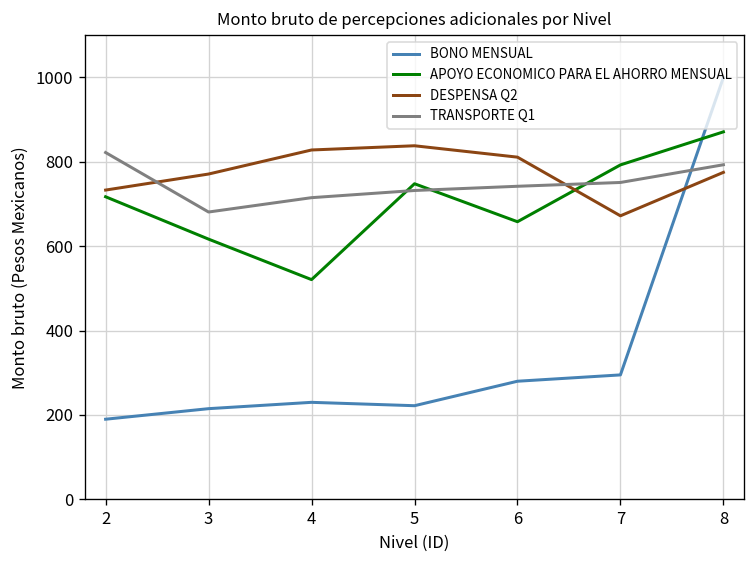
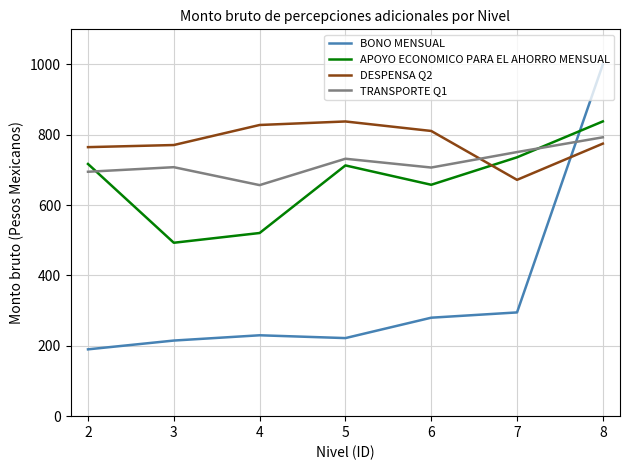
  {
    "BONO MENSUAL": {
      "2": 190,
      "3": 220,
      "4": 230,
      "5": 220,
      "6": 280,
      "7": 300
    },
    "APOYO ECONOMICO PARA EL AHORRO MENSUAL": {
      "2": 720,
-     "3": 620,
+     "3": 490,
      "4": 520,
-     "5": 750,
+     "5": 710,
      "6": 660,
-     "7": 790,
-     "8": 870
+     "7": 740,
+     "8": 840
    },
    "DESPENSA Q2": {
-     "2": 730,
+     "2": 770,
      "3": 770,
      "4": 830,
      "5": 840,
      "6": 810,
      "7": 670,
      "8": 780
    },
    "TRANSPORTE Q1": {
-     "2": 820,
-     "3": 680,
-     "4": 720,
+     "2": 700,
+     "3": 710,
+     "4": 660,
      "5": 730,
-     "6": 740,
+     "6": 710,
      "7": 750,
      "8": 790
    }
  }
